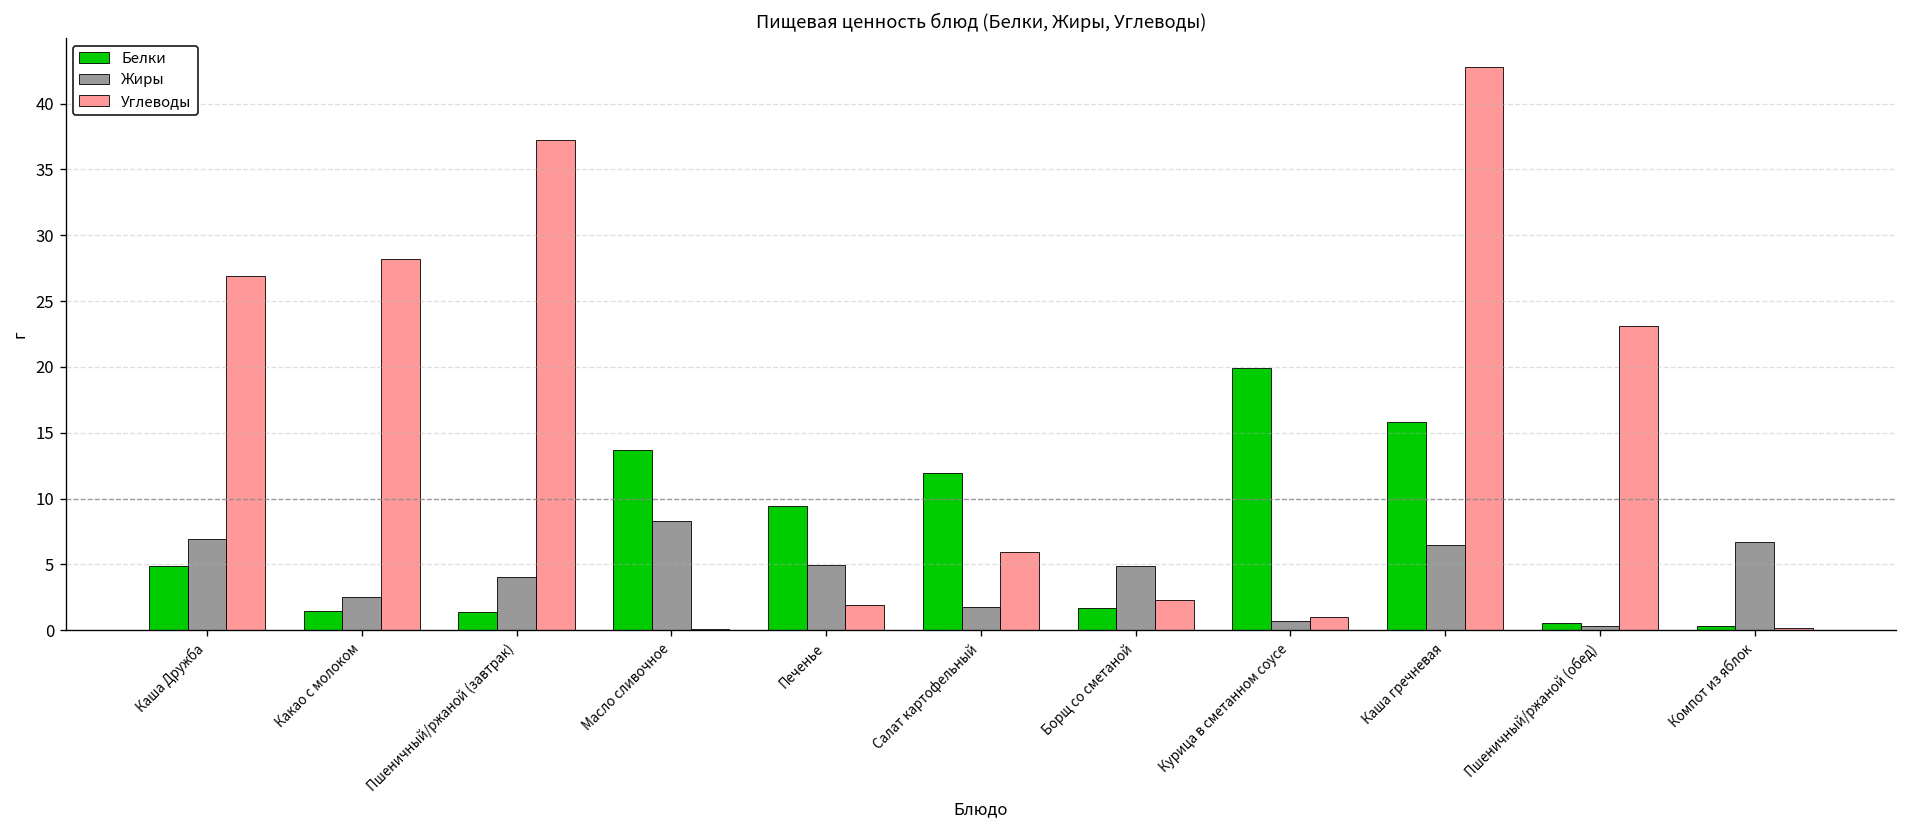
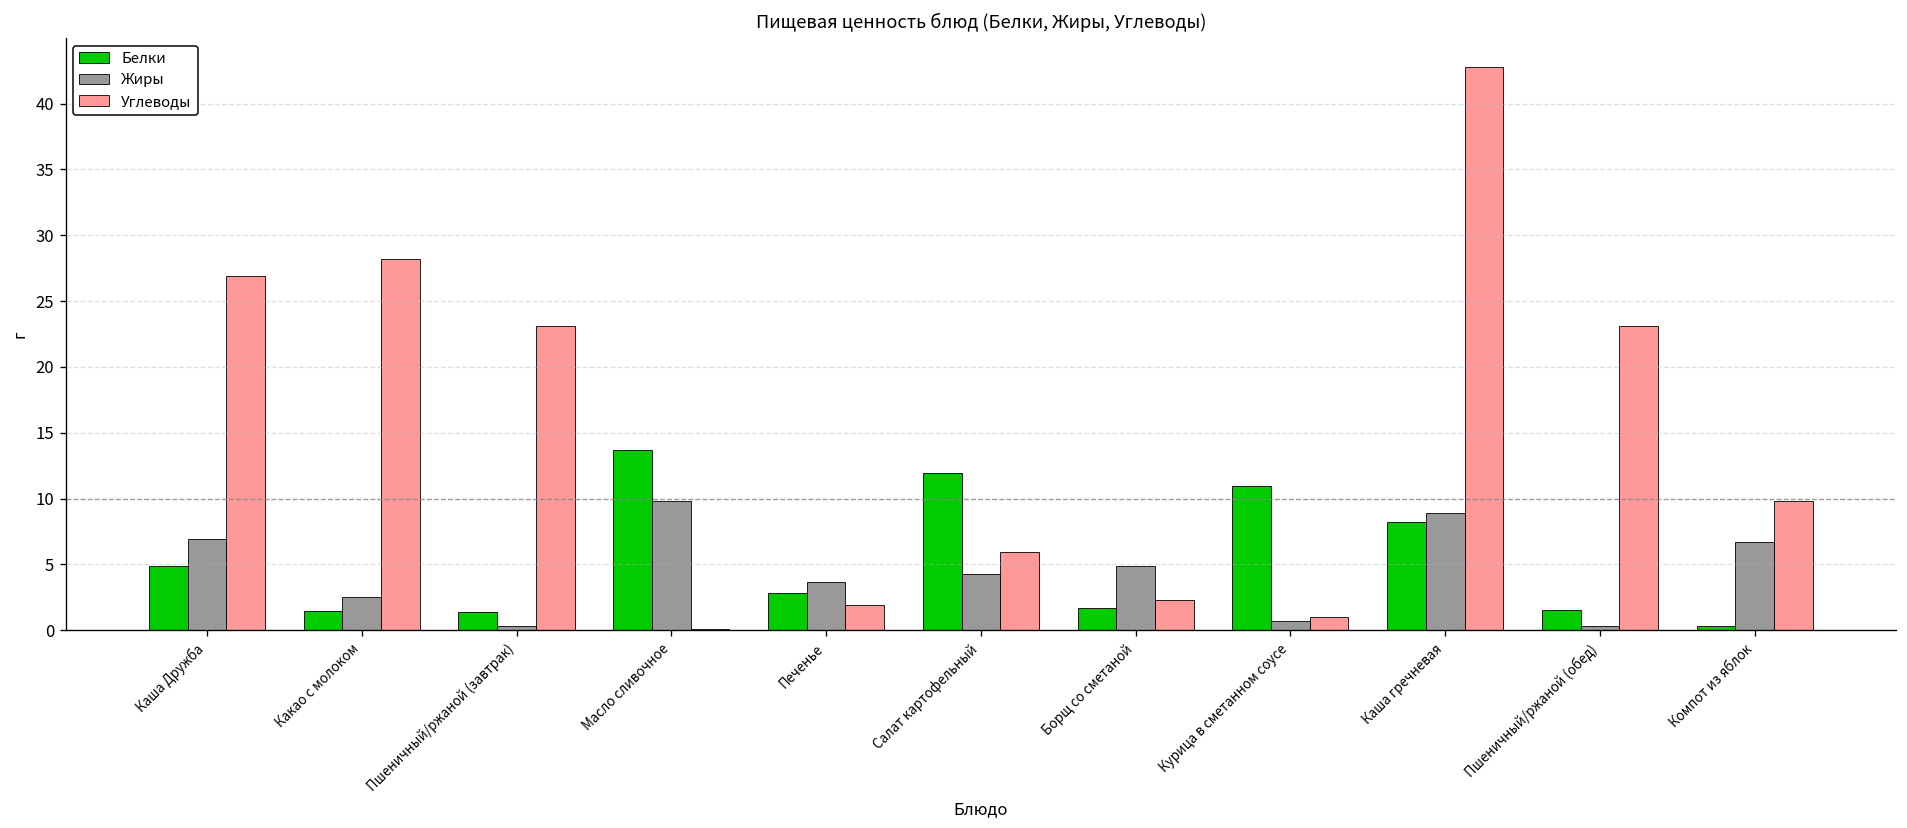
  {
    "Белки": {
      "Каша Дружба": 4.9,
      "Какао с молоком": 1.5,
      "Пшеничный/ржаной (завтрак)": 1.4,
      "Масло сливочное": 13.7,
-     "Печенье": 9.5,
+     "Печенье": 2.8,
      "Салат картофельный": 11.9,
      "Борщ со сметаной": 1.7,
-     "Курица в сметанном соусе": 19.9,
-     "Каша гречневая": 15.8,
-     "Пшеничный/ржаной (обед)": 0.5,
+     "Курица в сметанном соусе": 10.9,
+     "Каша гречневая": 8.2,
+     "Пшеничный/ржаной (обед)": 1.6,
      "Компот из яблок": 0.3
    },
    "Жиры": {
      "Каша Дружба": 6.9,
      "Какао с молоком": 2.5,
-     "Пшеничный/ржаной (завтрак)": 4.0,
-     "Масло сливочное": 8.3,
-     "Печенье": 4.9,
-     "Салат картофельный": 1.8,
+     "Пшеничный/ржаной (завтрак)": 0.3,
+     "Масло сливочное": 9.8,
+     "Печенье": 3.7,
+     "Салат картофельный": 4.3,
      "Борщ со сметаной": 4.9,
      "Курица в сметанном соусе": 0.7,
-     "Каша гречневая": 6.5,
+     "Каша гречневая": 8.9,
      "Пшеничный/ржаной (обед)": 0.3,
      "Компот из яблок": 6.7
    },
    "Углеводы": {
      "Каша Дружба": 26.9,
      "Какао с молоком": 28.2,
-     "Пшеничный/ржаной (завтрак)": 37.2,
+     "Пшеничный/ржаной (завтрак)": 23.1,
      "Печенье": 1.9,
      "Салат картофельный": 5.9,
      "Борщ со сметаной": 2.3,
      "Курица в сметанном соусе": 1.0,
      "Каша гречневая": 42.8,
      "Пшеничный/ржаной (обед)": 23.1,
-     "Компот из яблок": 0.2
+     "Компот из яблок": 9.8
    }
  }
